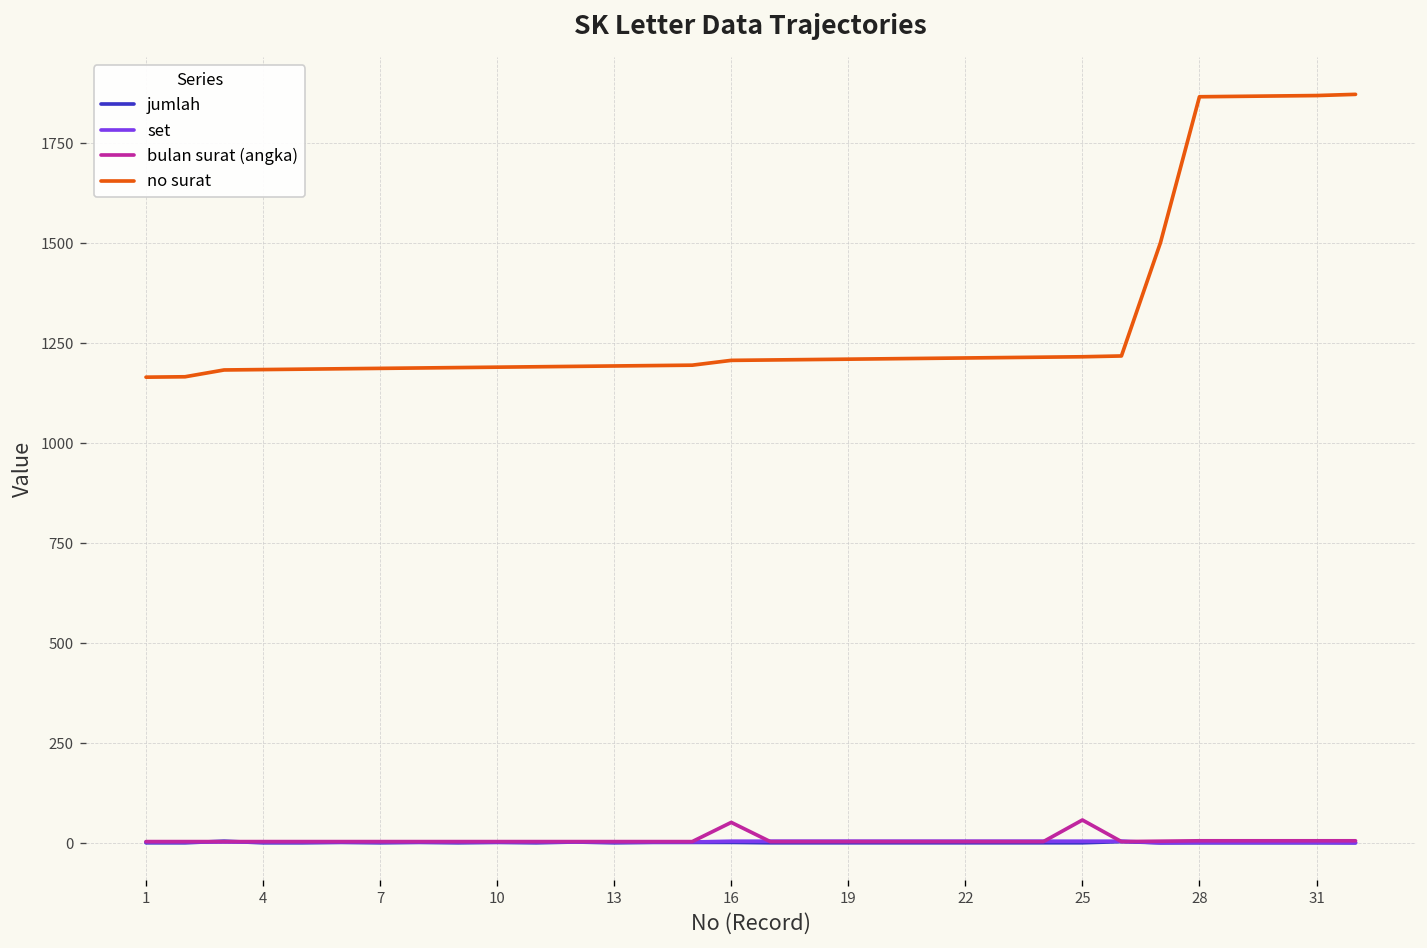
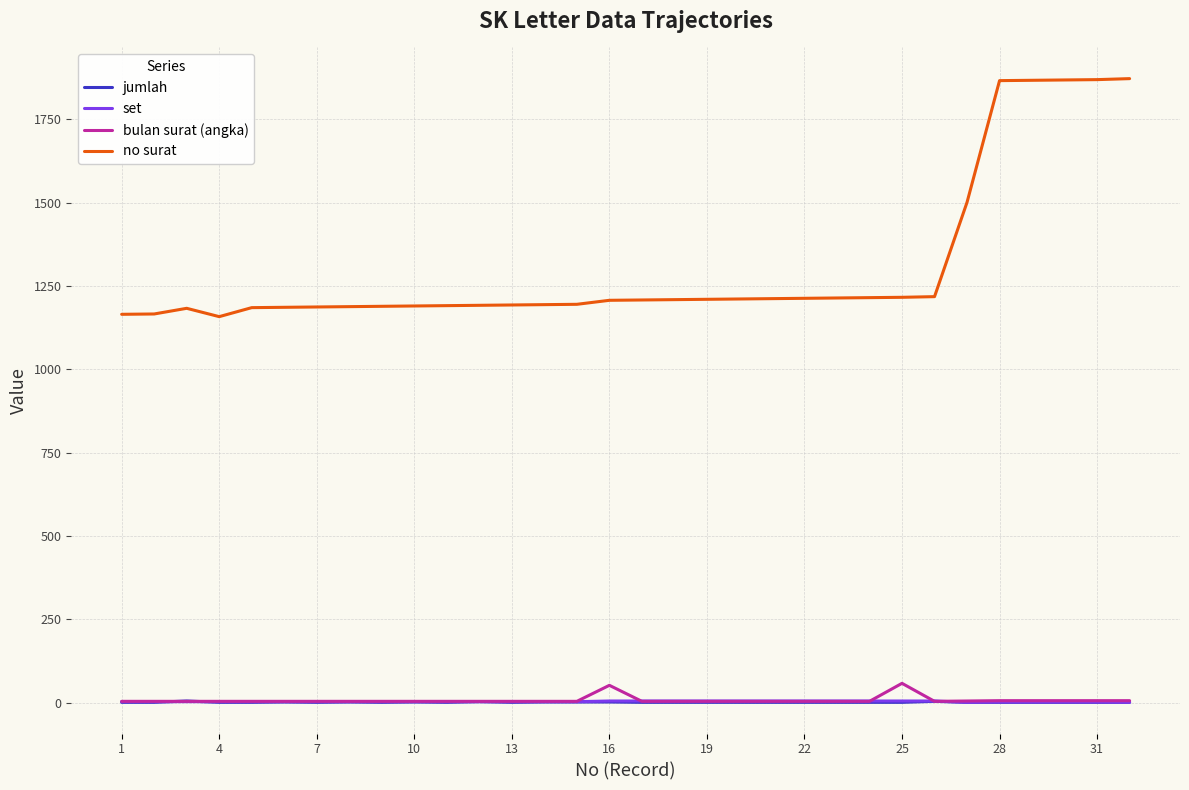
  {
    "bulan surat (angka)": {
      "16": 50,
      "25": 60
    },
    "no surat": {
      "1": 1170,
-     "4": 1180,
+     "4": 1160,
      "7": 1190,
      "10": 1190,
      "13": 1190,
      "16": 1210,
      "19": 1210,
      "22": 1210,
      "25": 1220,
      "28": 1870,
      "31": 1870
    }
  }
